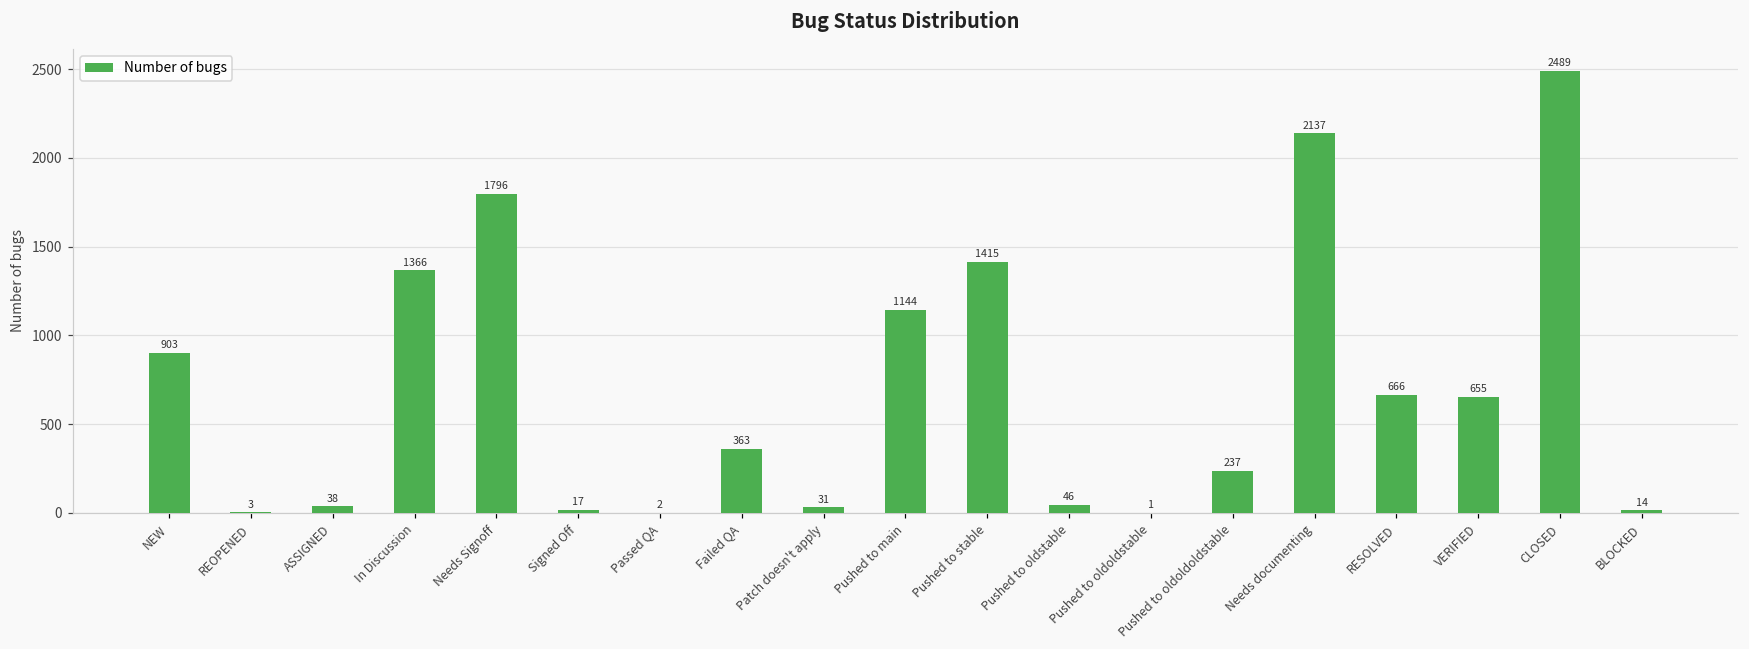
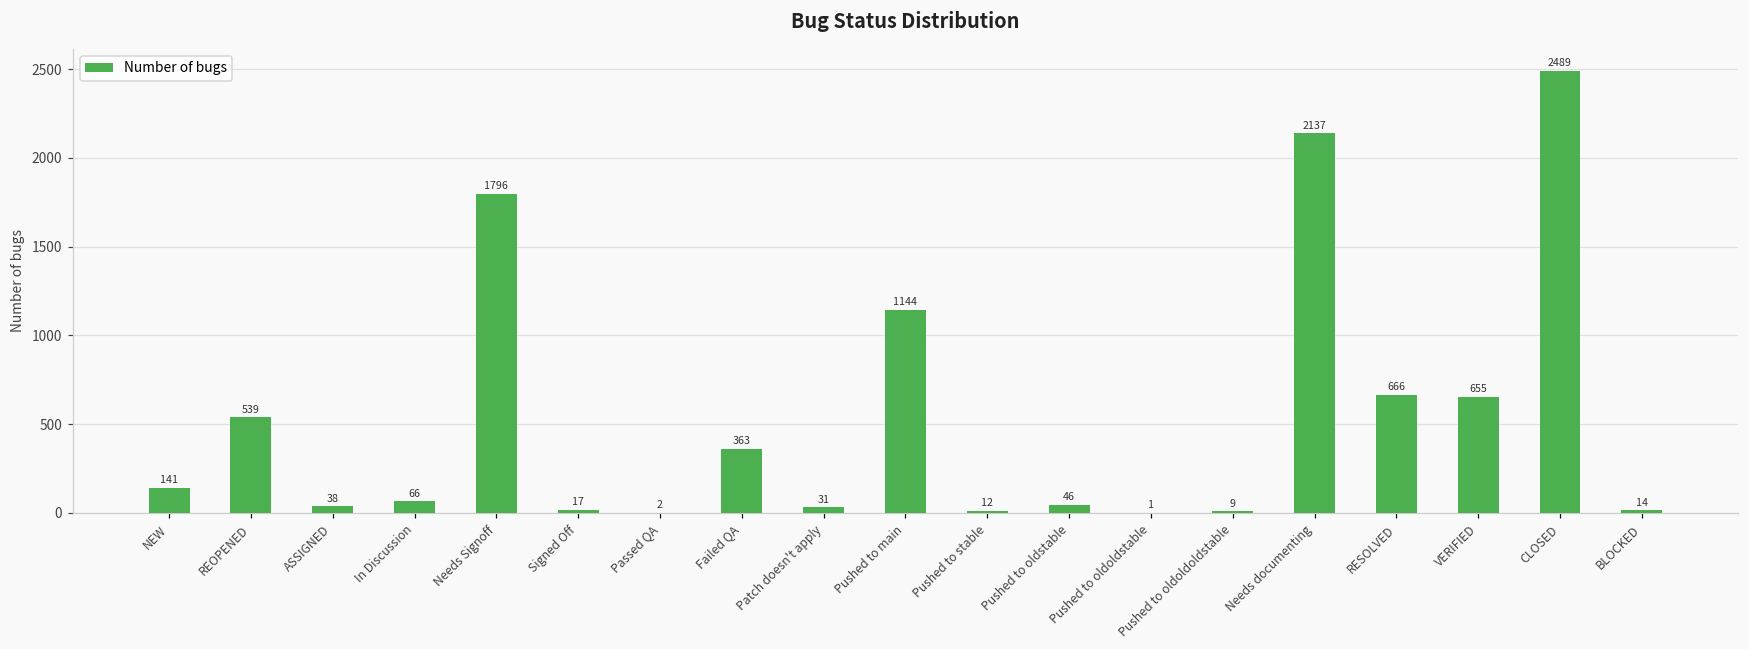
  {
-   "NEW": 903,
-   "REOPENED": 3,
+   "NEW": 141,
+   "REOPENED": 539,
    "ASSIGNED": 38,
-   "In Discussion": 1366,
+   "In Discussion": 66,
    "Needs Signoff": 1796,
    "Signed Off": 17,
    "Passed QA": 2,
    "Failed QA": 363,
    "Patch doesn't apply": 31,
    "Pushed to main": 1144,
-   "Pushed to stable": 1415,
+   "Pushed to stable": 12,
    "Pushed to oldstable": 46,
    "Pushed to oldoldstable": 1,
-   "Pushed to oldoldoldstable": 237,
+   "Pushed to oldoldoldstable": 9,
    "Needs documenting": 2137,
    "RESOLVED": 666,
    "VERIFIED": 655,
    "CLOSED": 2489,
    "BLOCKED": 14
  }
